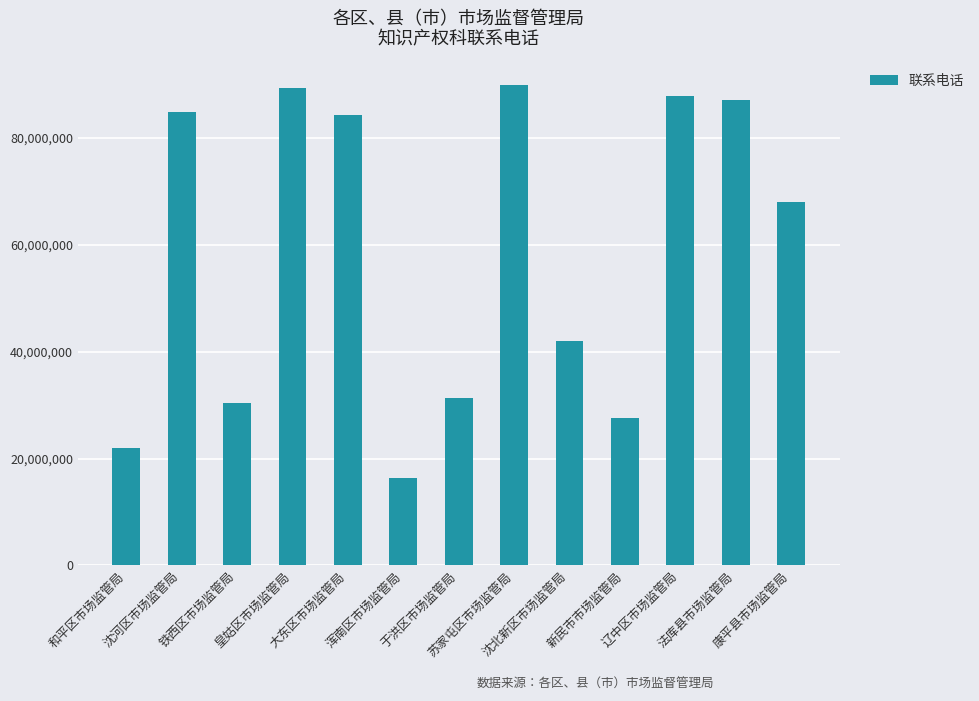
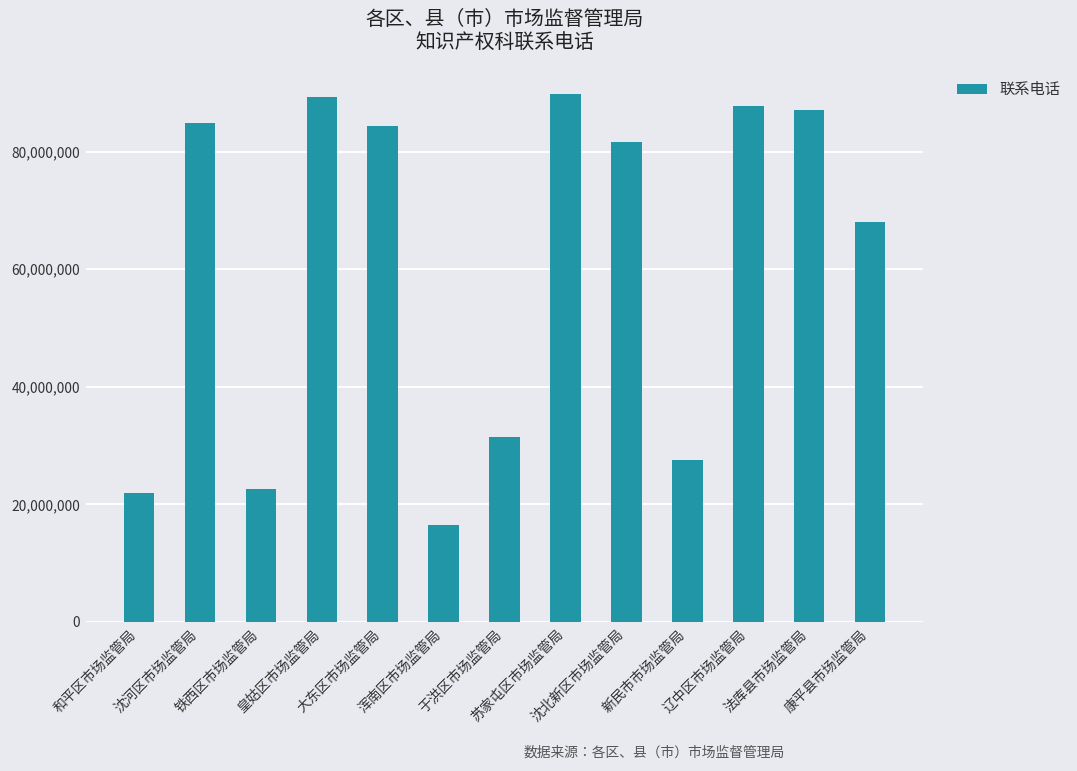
  {
    "和平区市场监管局": "22,000,000",
    "沈河区市场监管局": "85,000,000",
-   "铁西区市场监管局": "30,000,000",
+   "铁西区市场监管局": "23,000,000",
    "皇姑区市场监管局": "89,000,000",
    "大东区市场监管局": "84,000,000",
    "浑南区市场监管局": "16,000,000",
    "于洪区市场监管局": "31,000,000",
    "苏家屯区市场监管局": "90,000,000",
-   "沈北新区市场监管局": "42,000,000",
+   "沈北新区市场监管局": "82,000,000",
    "新民市市场监管局": "28,000,000",
    "辽中区市场监管局": "88,000,000",
    "法库县市场监管局": "87,000,000",
    "康平县市场监管局": "68,000,000"
  }
